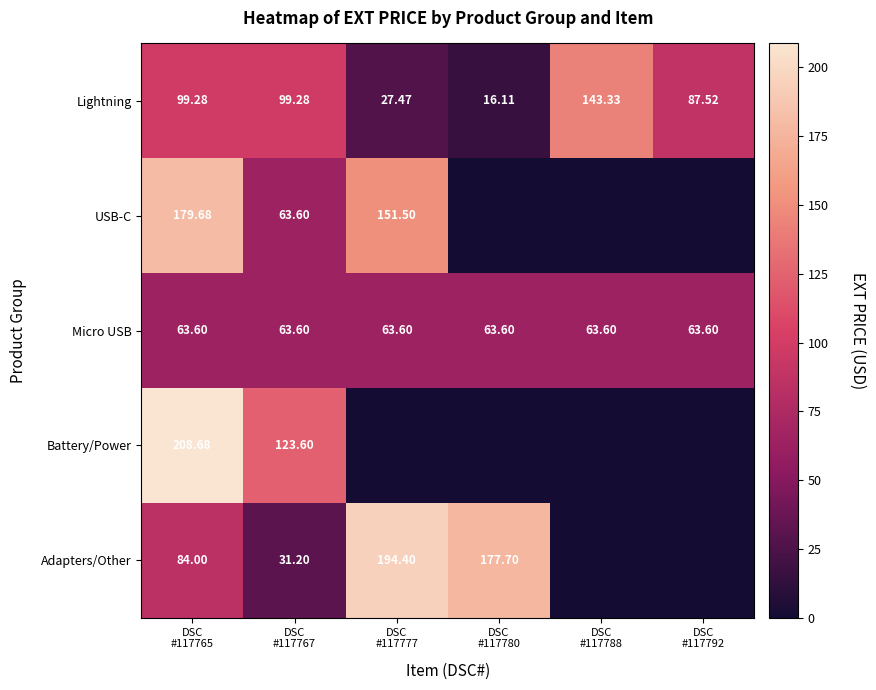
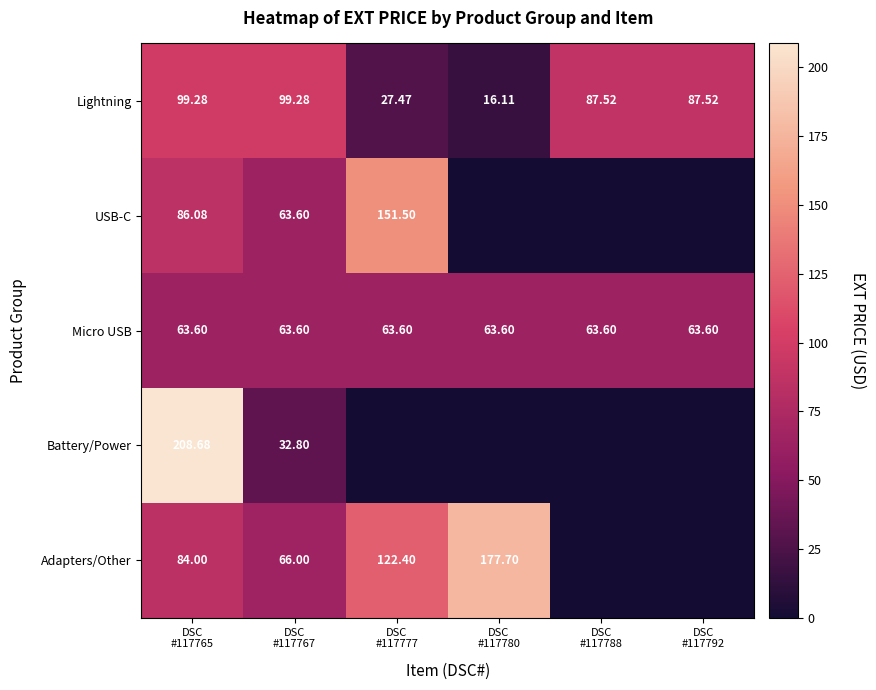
  {
    "Lightning": {
      "DSC #117765": 99.28,
      "DSC #117767": 99.28,
      "DSC #117777": 27.47,
      "DSC #117780": 16.11,
-     "DSC #117788": 143.33,
+     "DSC #117788": 87.52,
      "DSC #117792": 87.52
    },
    "USB-C": {
-     "DSC #117765": 179.68,
+     "DSC #117765": 86.08,
      "DSC #117767": 63.60,
      "DSC #117777": 151.50
    },
    "Micro USB": {
      "DSC #117765": 63.60,
      "DSC #117767": 63.60,
      "DSC #117777": 63.60,
      "DSC #117780": 63.60,
      "DSC #117788": 63.60,
      "DSC #117792": 63.60
    },
    "Battery/Power": {
-     "DSC #117767": 123.60
+     "DSC #117767": 32.80
    },
    "Adapters/Other": {
      "DSC #117765": 84.00,
-     "DSC #117767": 31.20,
-     "DSC #117777": 194.40,
+     "DSC #117767": 66.00,
+     "DSC #117777": 122.40,
      "DSC #117780": 177.70
    }
  }
